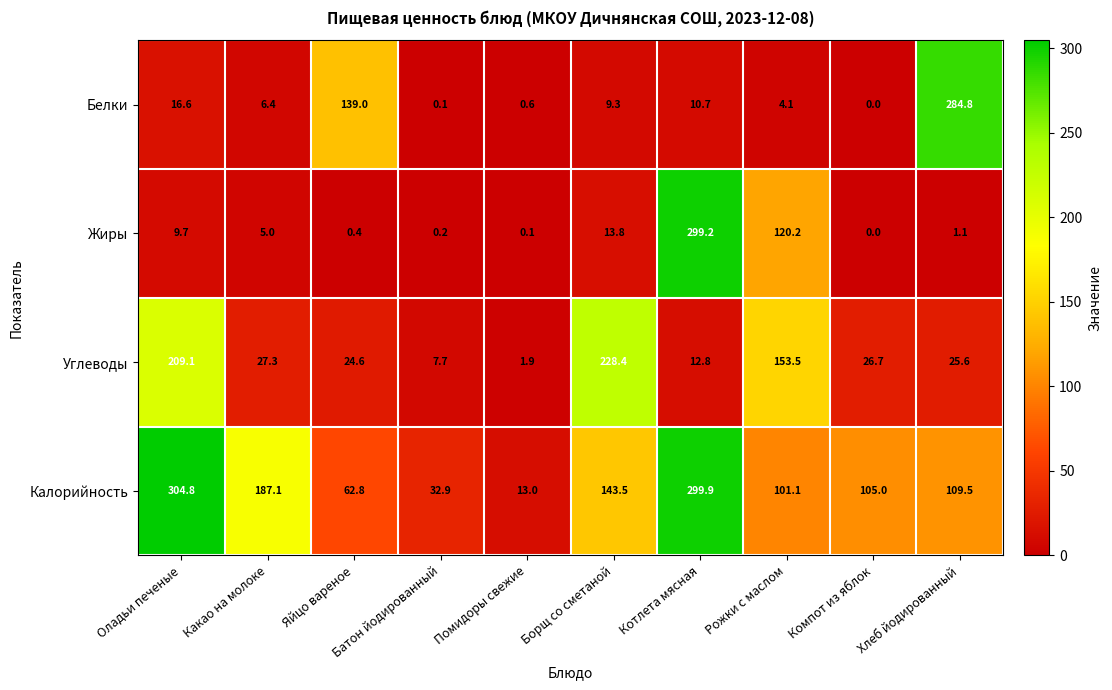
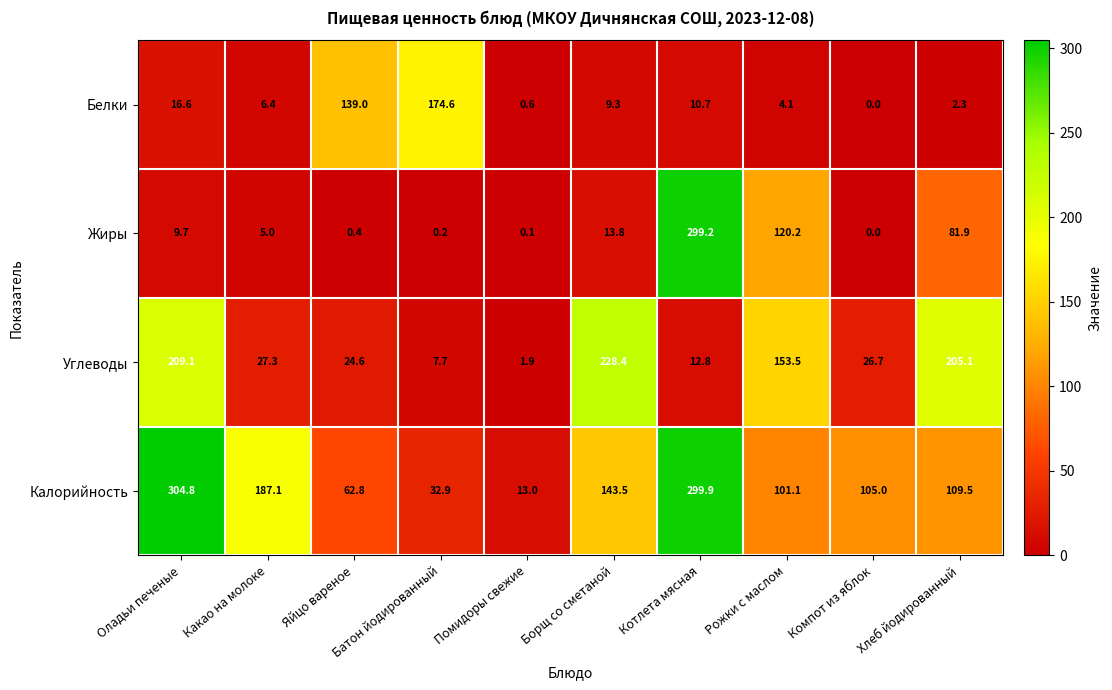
  {
    "Белки": {
      "Оладьи печеные": 16.6,
      "Какао на молоке": 6.4,
      "Яйцо вареное": 139.0,
-     "Батон йодированный": 0.1,
+     "Батон йодированный": 174.6,
      "Помидоры свежие": 0.6,
      "Борщ со сметаной": 9.3,
      "Котлета мясная": 10.7,
      "Рожки с маслом": 4.1,
      "Компот из яблок": 0.0,
-     "Хлеб йодированный": 284.8
+     "Хлеб йодированный": 2.3
    },
    "Жиры": {
      "Оладьи печеные": 9.7,
      "Какао на молоке": 5.0,
      "Яйцо вареное": 0.4,
      "Батон йодированный": 0.2,
      "Помидоры свежие": 0.1,
      "Борщ со сметаной": 13.8,
      "Котлета мясная": 299.2,
      "Рожки с маслом": 120.2,
      "Компот из яблок": 0.0,
-     "Хлеб йодированный": 1.1
+     "Хлеб йодированный": 81.9
    },
    "Углеводы": {
      "Оладьи печеные": 209.1,
      "Какао на молоке": 27.3,
      "Яйцо вареное": 24.6,
      "Батон йодированный": 7.7,
      "Помидоры свежие": 1.9,
      "Борщ со сметаной": 228.4,
      "Котлета мясная": 12.8,
      "Рожки с маслом": 153.5,
      "Компот из яблок": 26.7,
-     "Хлеб йодированный": 25.6
+     "Хлеб йодированный": 205.1
    },
    "Калорийность": {
      "Оладьи печеные": 304.8,
      "Какао на молоке": 187.1,
      "Яйцо вареное": 62.8,
      "Батон йодированный": 32.9,
      "Помидоры свежие": 13.0,
      "Борщ со сметаной": 143.5,
      "Котлета мясная": 299.9,
      "Рожки с маслом": 101.1,
      "Компот из яблок": 105.0,
      "Хлеб йодированный": 109.5
    }
  }
